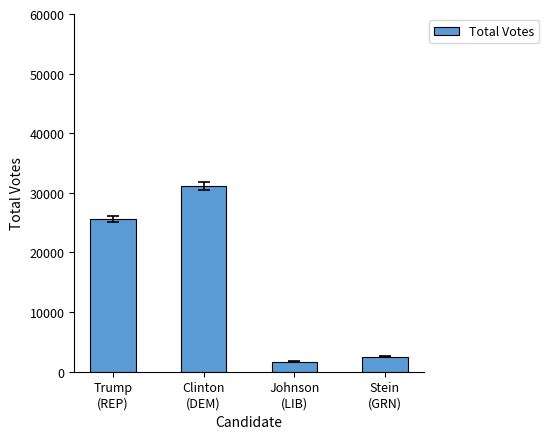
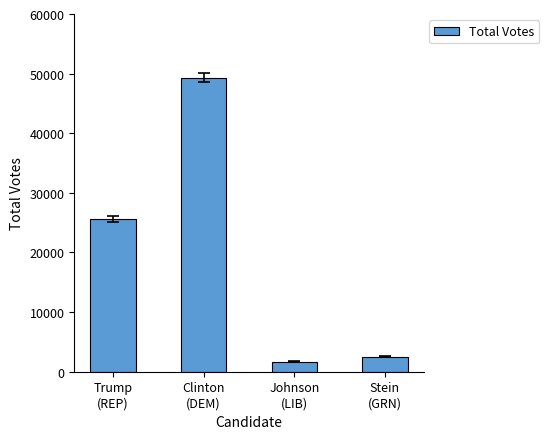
  {
    "Total Votes": {
      "Trump (REP)": 26000,
-     "Clinton (DEM)": 31000,
+     "Clinton (DEM)": 49000,
      "Johnson (LIB)": 2000,
      "Stein (GRN)": 3000
    }
  }
